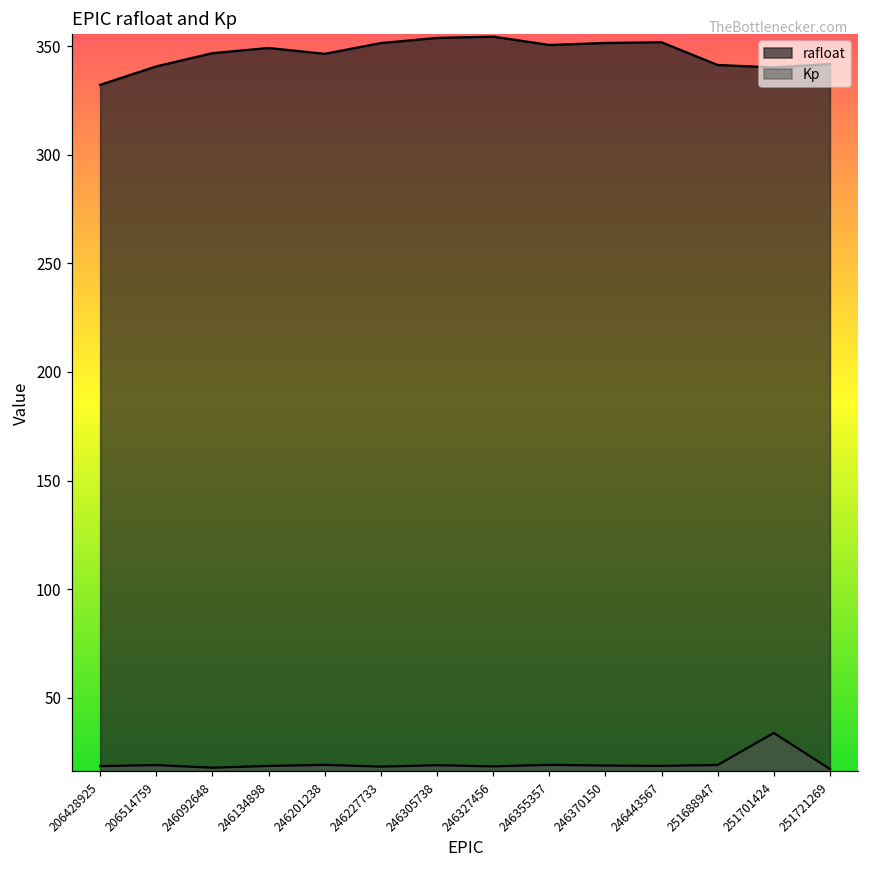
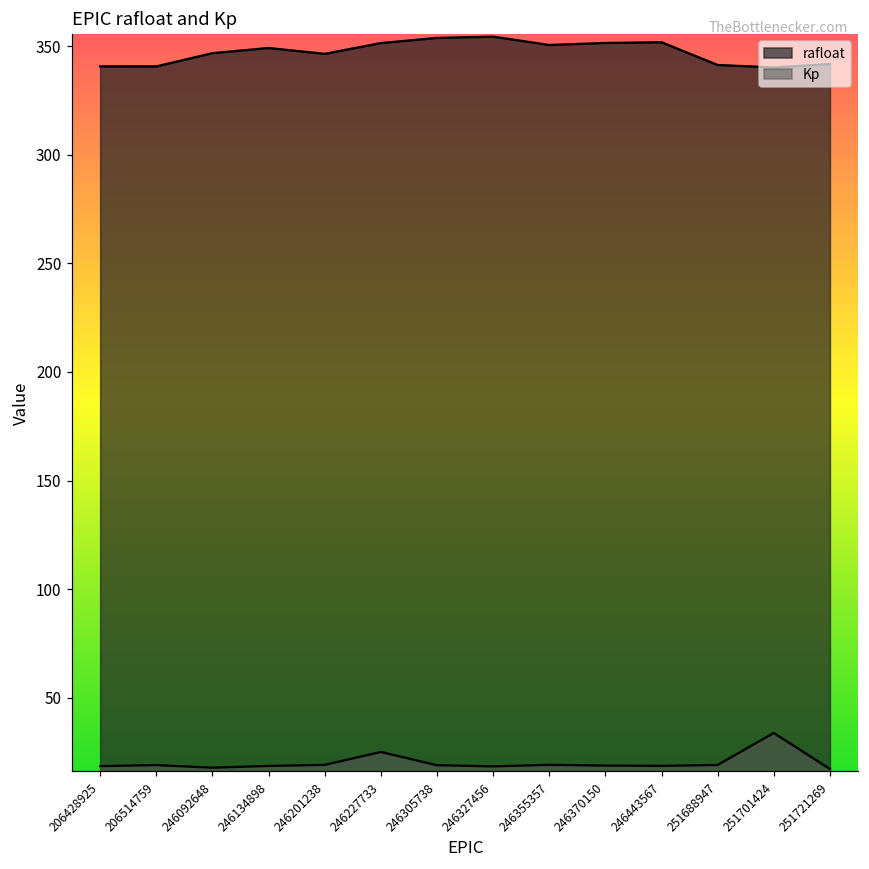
  {
    "rafloat": {
-     "206428925": 332,
+     "206428925": 341,
      "206514759": 341,
      "246092648": 347,
      "246134898": 349,
      "246201238": 347,
      "246227733": 352,
      "246305738": 354,
      "246327456": 354,
      "246355357": 351,
      "246370150": 352,
      "246443567": 352,
      "251688947": 341
    },
    "Kp": {
      "206428925": 18,
      "206514759": 19,
      "246092648": 18,
      "246134898": 19,
      "246201238": 19,
-     "246227733": 18,
+     "246227733": 25,
      "246305738": 19,
      "246327456": 18,
      "246355357": 19,
      "246370150": 19,
      "246443567": 19,
      "251688947": 19,
      "251701424": 34,
      "251721269": 17
    }
  }
